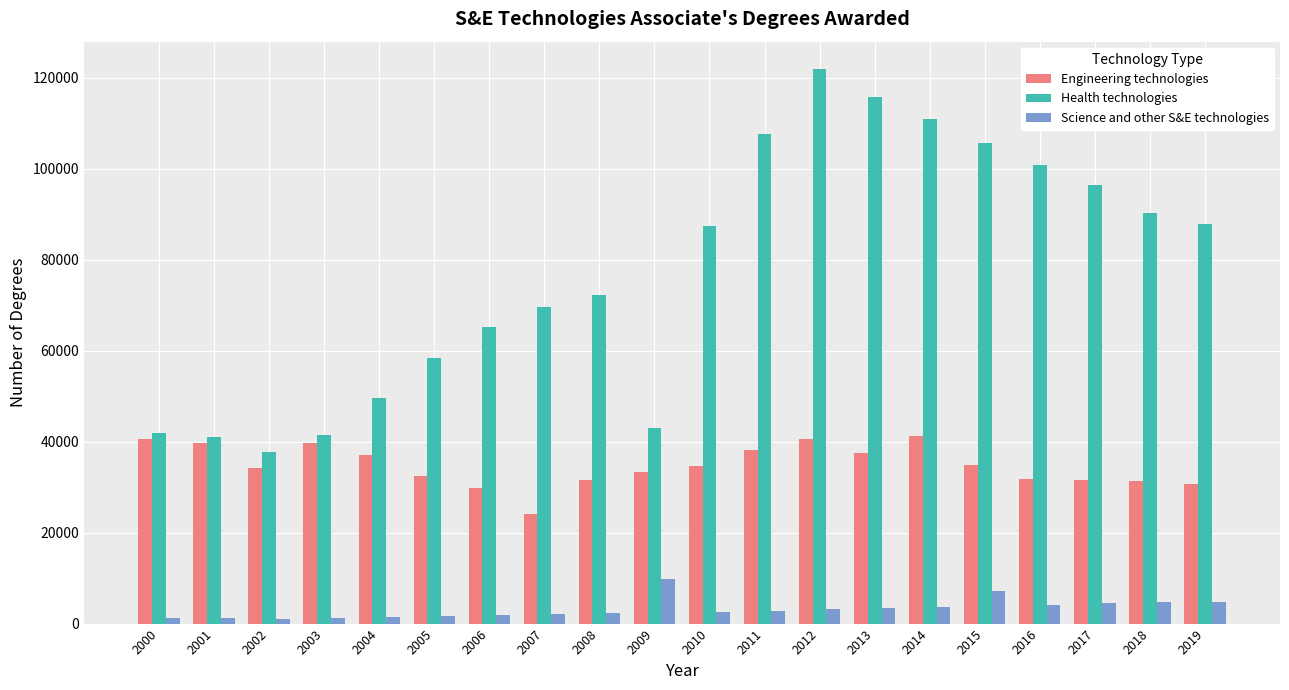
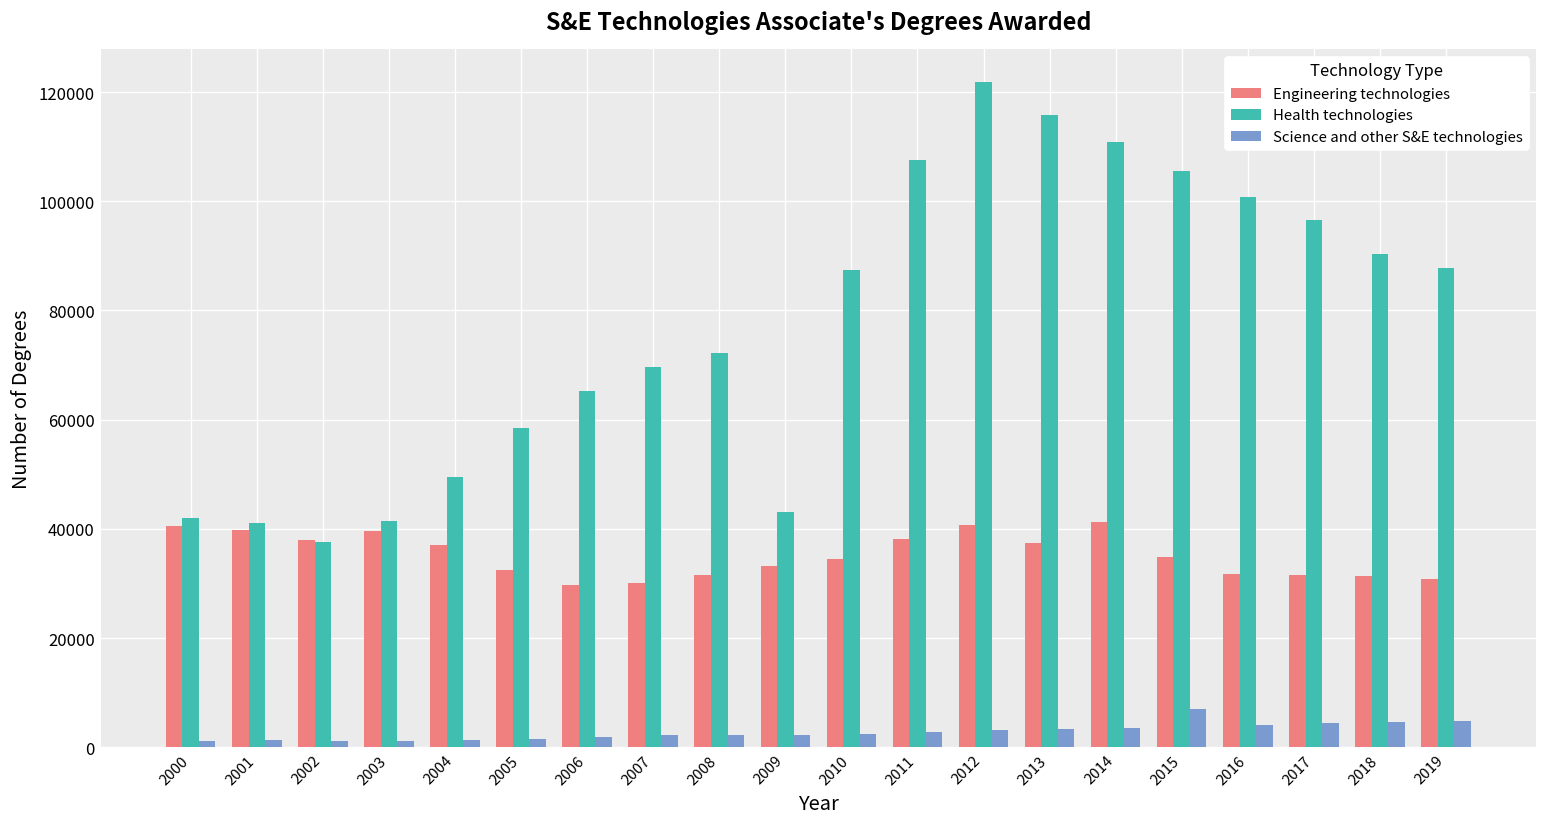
  {
    "Engineering technologies": {
      "2000": 40000,
      "2001": 40000,
-     "2002": 34000,
+     "2002": 38000,
      "2003": 40000,
      "2004": 37000,
      "2005": 32000,
      "2006": 30000,
-     "2007": 24000,
+     "2007": 30000,
      "2008": 32000,
      "2009": 33000,
      "2010": 35000,
      "2011": 38000,
      "2012": 41000,
      "2013": 37000,
      "2014": 41000,
      "2015": 35000,
      "2016": 32000,
      "2017": 32000,
      "2018": 31000,
      "2019": 31000
    },
    "Health technologies": {
      "2000": 42000,
      "2001": 41000,
      "2002": 38000,
      "2003": 41000,
      "2004": 49000,
      "2005": 58000,
      "2006": 65000,
      "2007": 70000,
      "2008": 72000,
      "2009": 43000,
      "2010": 87000,
      "2011": 108000,
      "2012": 122000,
      "2013": 116000,
      "2014": 111000,
      "2015": 106000,
      "2016": 101000,
      "2017": 96000,
      "2018": 90000,
      "2019": 88000
    },
    "Science and other S&E technologies": {
      "2000": 1000,
      "2001": 1000,
      "2002": 1000,
      "2003": 1000,
      "2004": 1000,
      "2005": 2000,
      "2006": 2000,
      "2007": 2000,
      "2008": 2000,
-     "2009": 10000,
+     "2009": 2000,
      "2010": 2000,
      "2011": 3000,
      "2012": 3000,
      "2013": 3000,
      "2014": 4000,
      "2015": 7000,
      "2016": 4000,
      "2017": 5000,
      "2018": 5000,
      "2019": 5000
    }
  }
